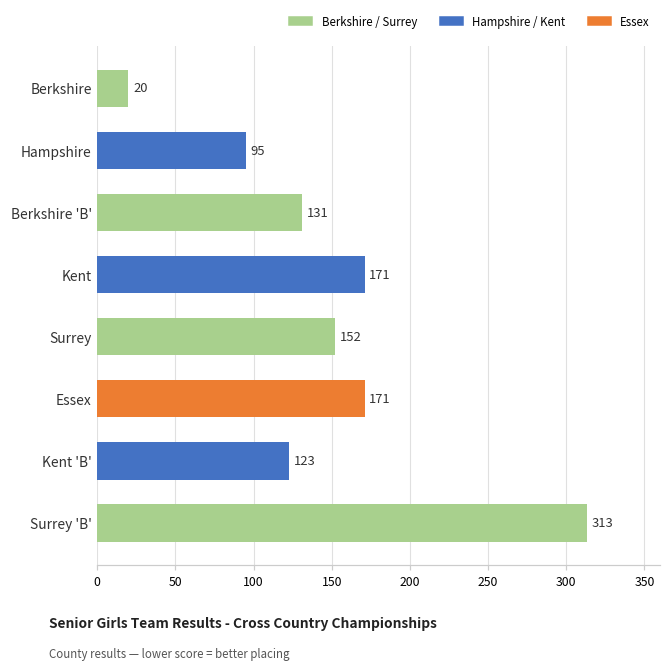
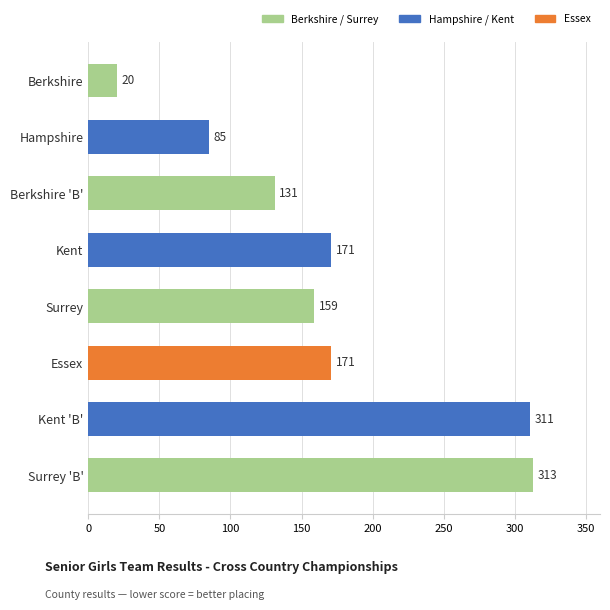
  {
    "Berkshire": 20,
-   "Hampshire": 95,
+   "Hampshire": 85,
    "Berkshire 'B'": 131,
    "Kent": 171,
-   "Surrey": 152,
+   "Surrey": 159,
    "Essex": 171,
-   "Kent 'B'": 123,
+   "Kent 'B'": 311,
    "Surrey 'B'": 313
  }
